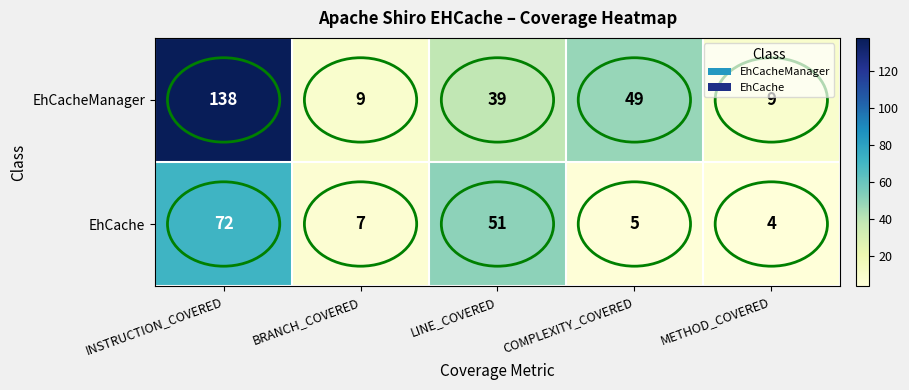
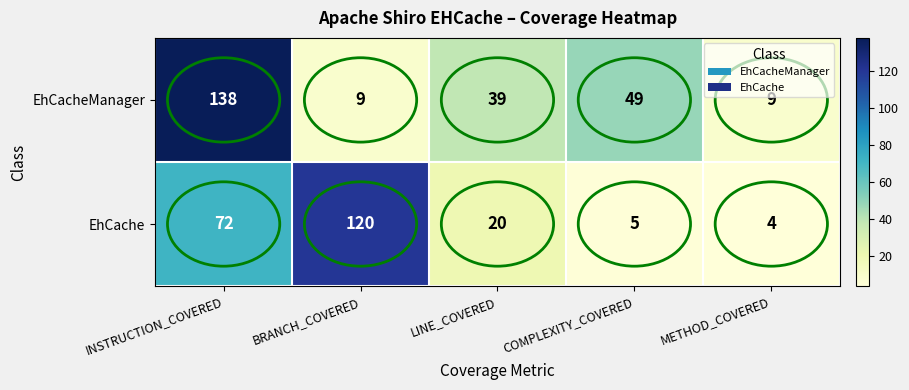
  {
    "EhCacheManager": {
      "INSTRUCTION_COVERED": 138,
      "BRANCH_COVERED": 9,
      "LINE_COVERED": 39,
      "COMPLEXITY_COVERED": 49
    },
    "EhCache": {
      "INSTRUCTION_COVERED": 72,
-     "BRANCH_COVERED": 7,
-     "LINE_COVERED": 51,
+     "BRANCH_COVERED": 120,
+     "LINE_COVERED": 20,
      "COMPLEXITY_COVERED": 5,
      "METHOD_COVERED": 4
    }
  }
